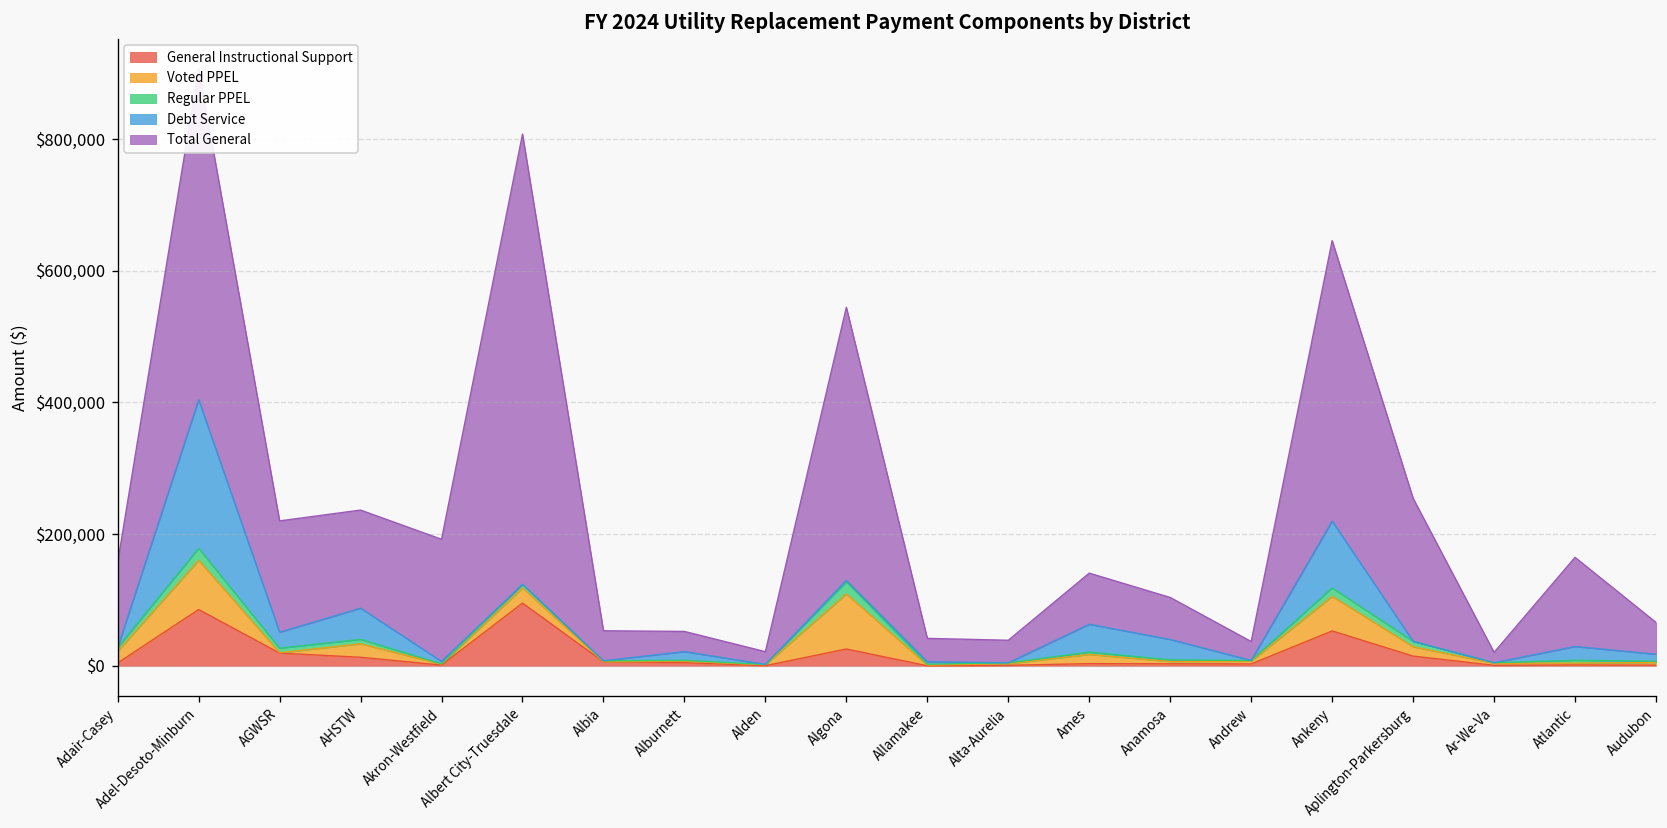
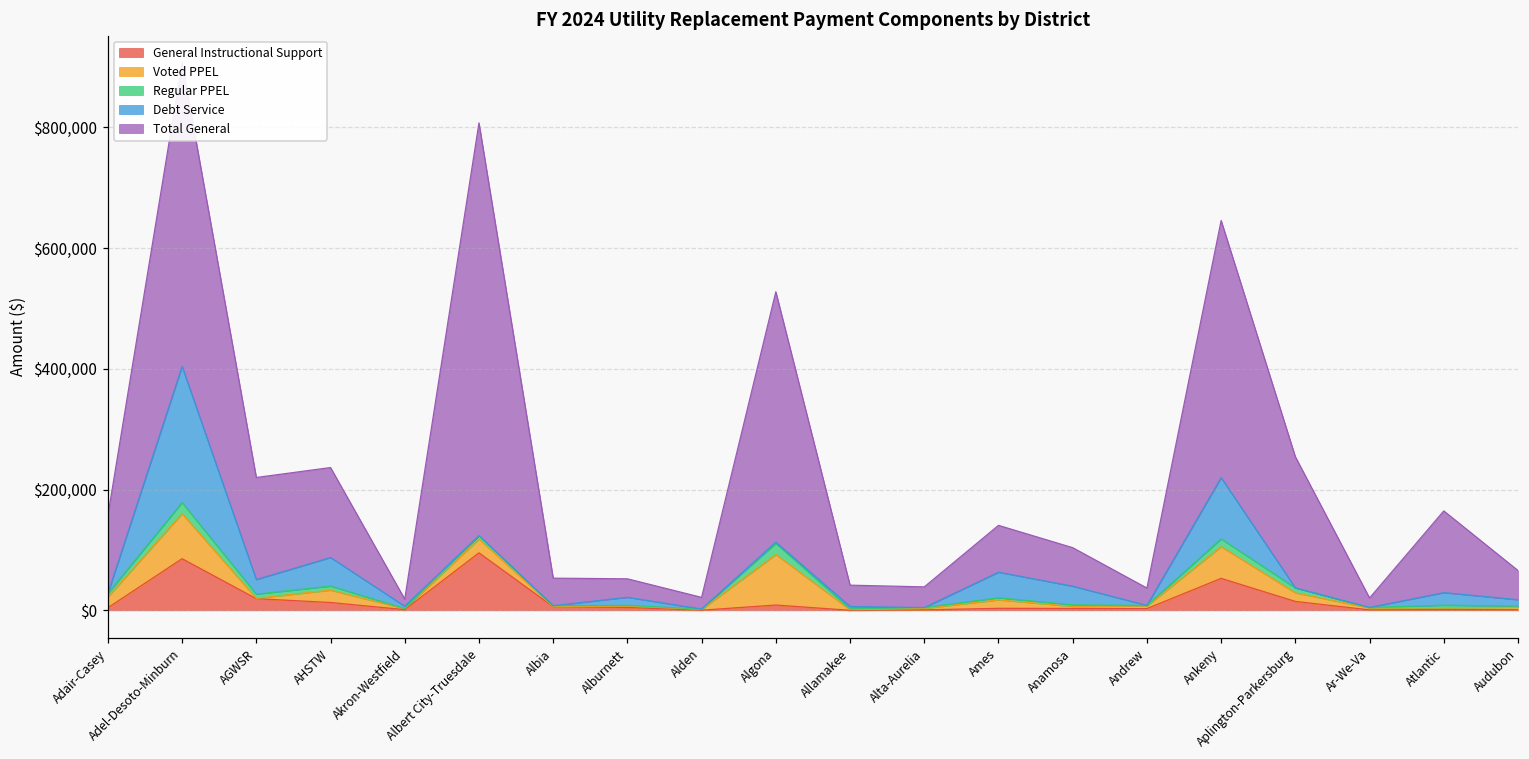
  {
    "General Instructional Support": {
      "Adair-Casey": "$0",
      "Adel-Desoto-Minburn": "$90,000",
      "AHSTW": "$10,000",
      "Albert City-Truesdale": "$100,000",
-     "Algona": "$30,000",
+     "Algona": "$10,000",
      "Ames": "$0",
      "Ankeny": "$50,000",
      "Aplington-Parkersburg": "$10,000"
    },
    "Voted PPEL": {
      "Adair-Casey": "$20,000",
      "Adel-Desoto-Minburn": "$70,000",
      "AHSTW": "$20,000",
      "Albert City-Truesdale": "$20,000",
      "Algona": "$80,000",
      "Ankeny": "$50,000",
      "Aplington-Parkersburg": "$10,000"
    },
    "Regular PPEL": {
      "Adel-Desoto-Minburn": "$20,000",
      "AGWSR": "$10,000",
      "AHSTW": "$10,000",
      "Ankeny": "$10,000"
    },
    "Debt Service": {
      "Adel-Desoto-Minburn": "$230,000",
      "AGWSR": "$20,000",
      "AHSTW": "$50,000",
      "Alburnett": "$10,000",
      "Ames": "$40,000",
      "Anamosa": "$30,000",
      "Ankeny": "$100,000",
      "Atlantic": "$20,000",
      "Audubon": "$10,000"
    },
    "Total General": {
      "Adair-Casey": "$130,000",
      "AGWSR": "$170,000",
      "AHSTW": "$150,000",
-     "Akron-Westfield": "$190,000",
+     "Akron-Westfield": "$10,000",
      "Albert City-Truesdale": "$680,000",
      "Albia": "$50,000",
      "Alburnett": "$30,000",
      "Alden": "$20,000",
      "Algona": "$410,000",
      "Allamakee": "$40,000",
      "Alta-Aurelia": "$30,000",
      "Ames": "$80,000",
      "Anamosa": "$60,000",
      "Andrew": "$30,000",
      "Ankeny": "$430,000",
      "Aplington-Parkersburg": "$220,000",
      "Ar-We-Va": "$20,000",
      "Atlantic": "$140,000",
      "Audubon": "$50,000"
    }
  }
